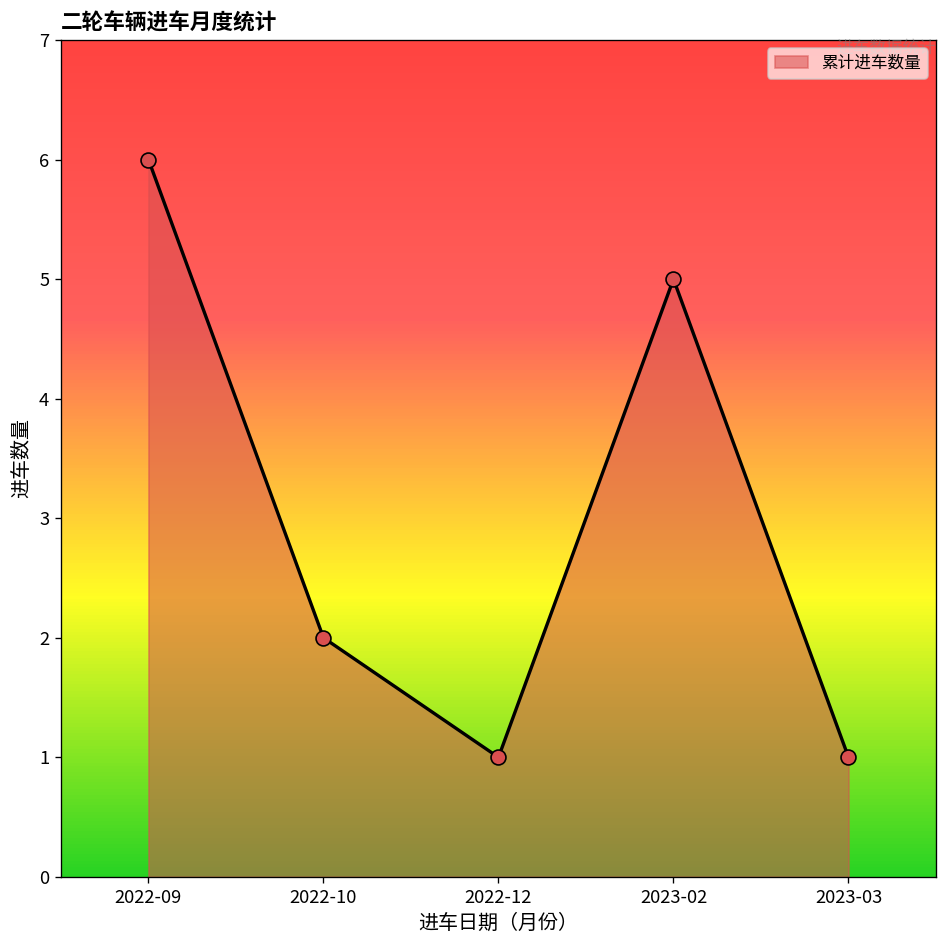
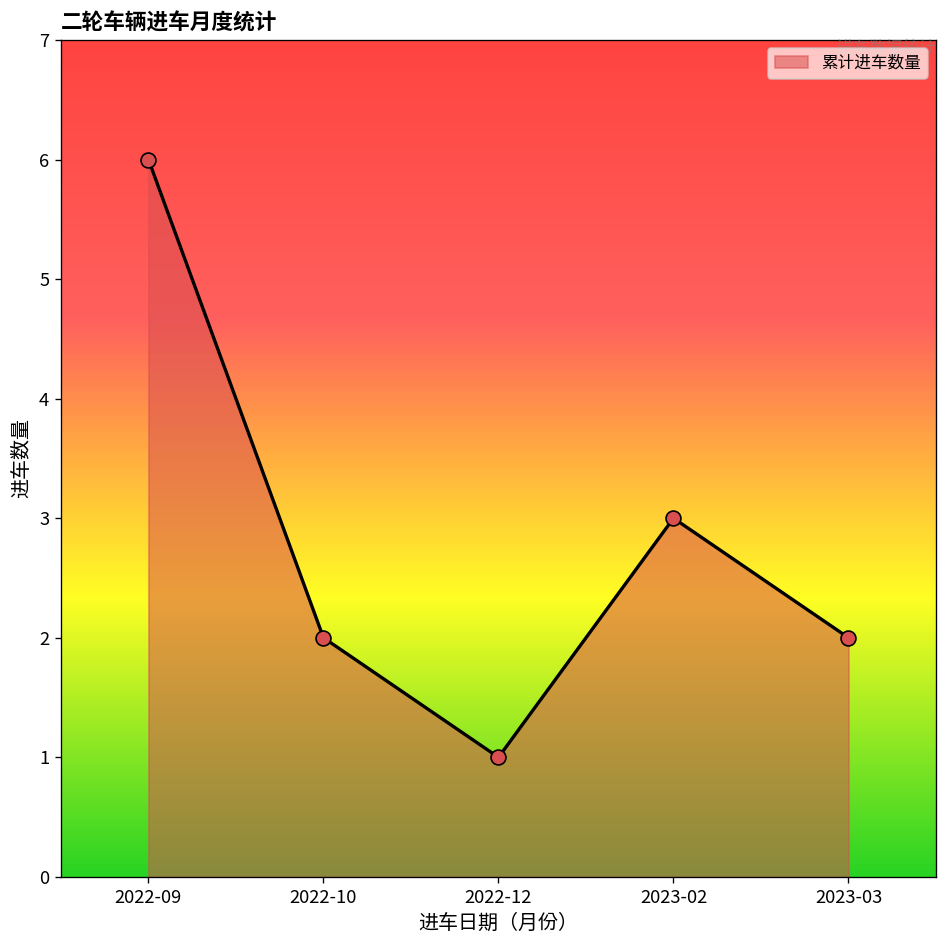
  {
    "2022-09": 6,
    "2022-10": 2,
    "2022-12": 1,
-   "2023-02": 5,
-   "2023-03": 1
+   "2023-02": 3,
+   "2023-03": 2
  }
